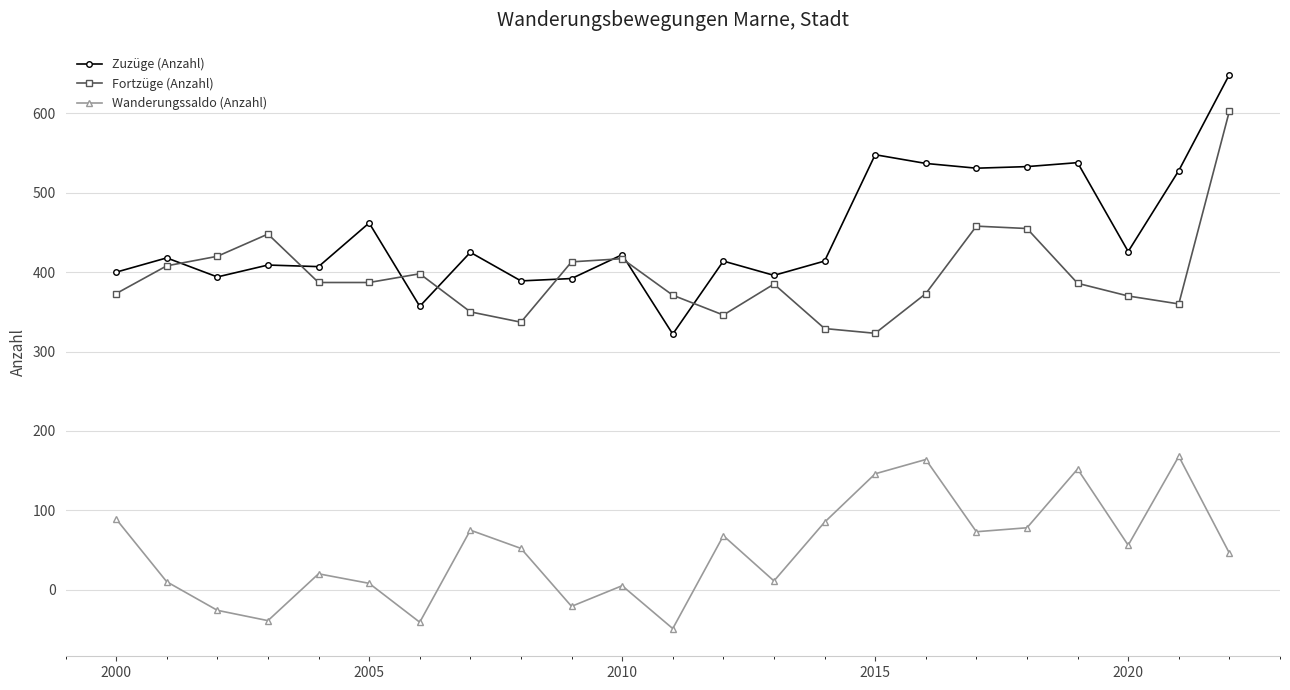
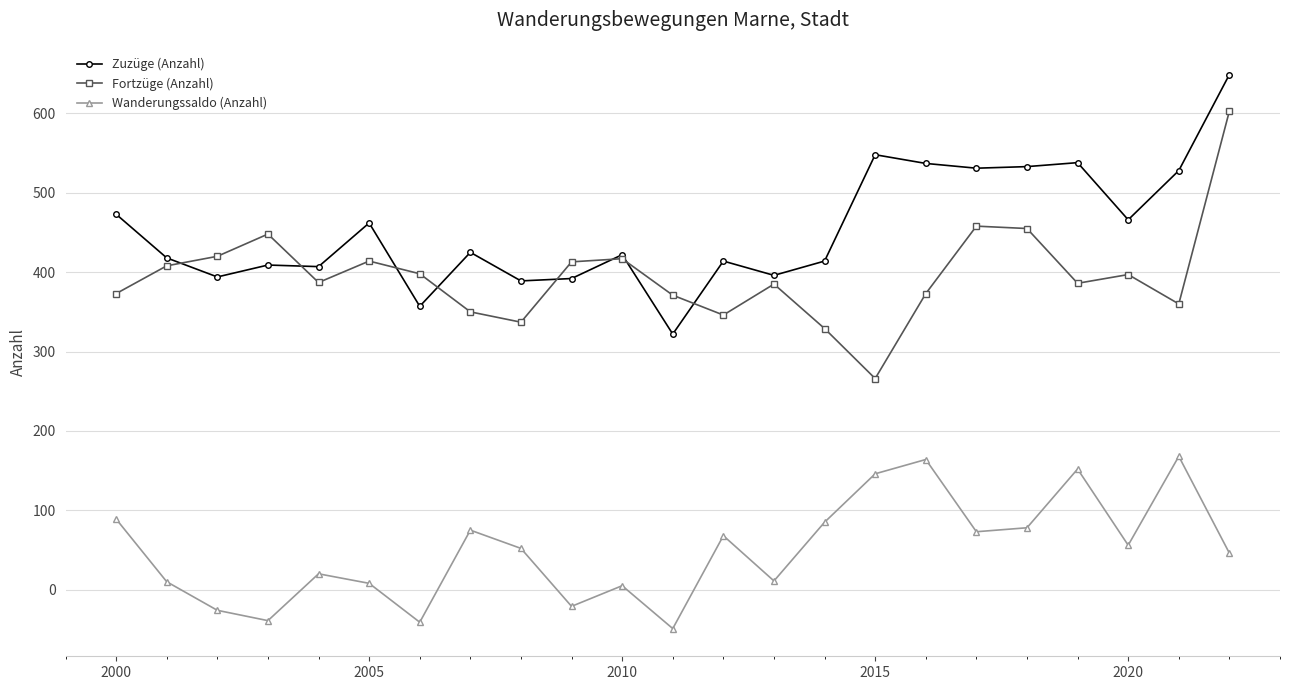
  {
    "Zuzüge (Anzahl)": {
-     "2000": 400,
+     "2000": 470,
      "2005": 460,
      "2010": 420,
      "2015": 550,
-     "2020": 430
+     "2020": 470
    },
    "Fortzüge (Anzahl)": {
      "2000": 370,
-     "2005": 390,
+     "2005": 410,
      "2010": 420,
-     "2015": 320,
-     "2020": 370
+     "2015": 270,
+     "2020": 400
    },
    "Wanderungssaldo (Anzahl)": {
      "2000": 90,
      "2005": 10,
      "2010": 10,
      "2015": 150,
      "2020": 60
    }
  }
